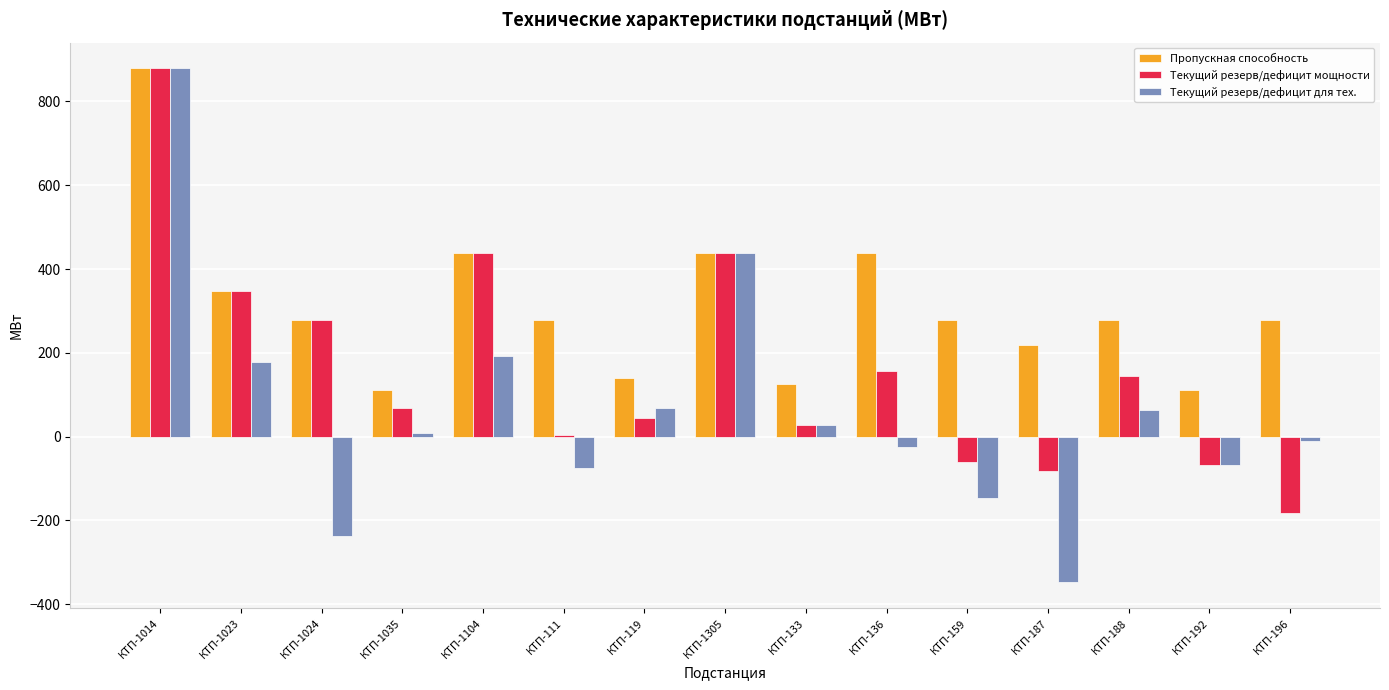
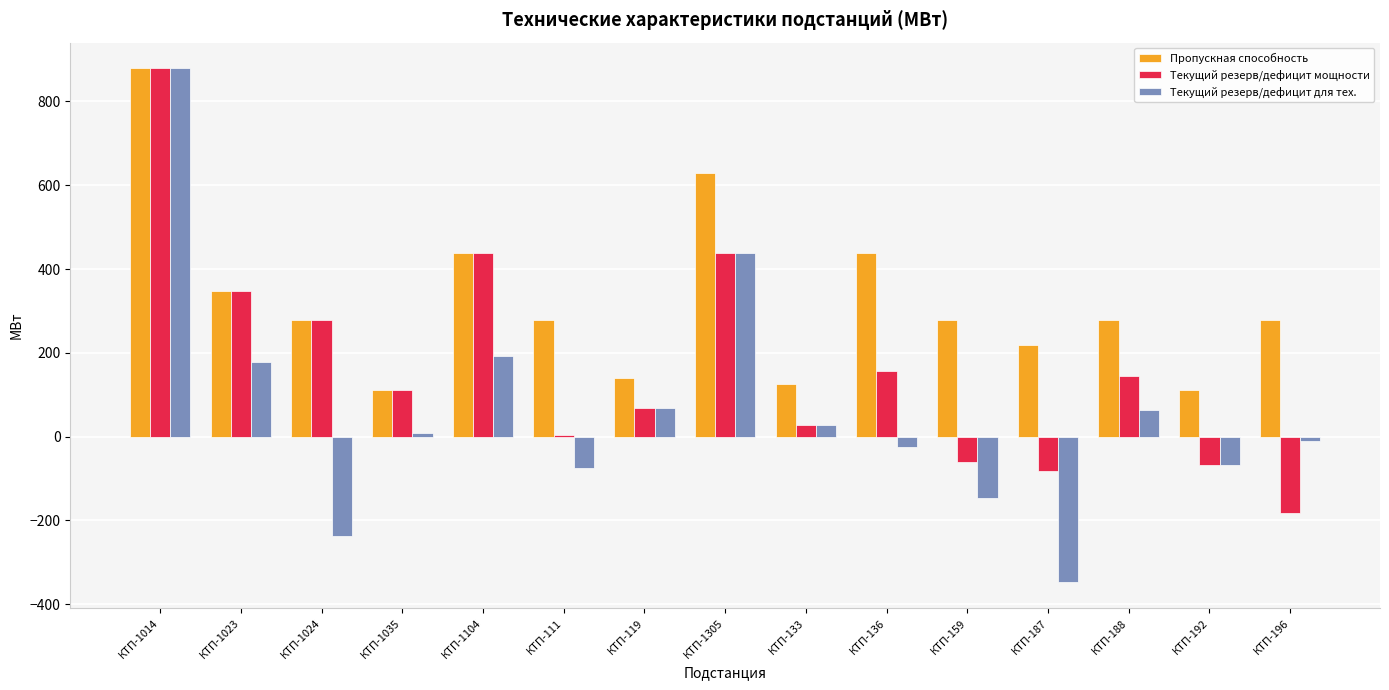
  {
    "Пропускная способность": {
      "КТП-1014": 880,
      "КТП-1023": 350,
      "КТП-1024": 280,
      "КТП-1035": 110,
      "КТП-1104": 440,
      "КТП-111": 280,
      "КТП-119": 140,
-     "КТП-1305": 440,
+     "КТП-1305": 630,
      "КТП-133": 130,
      "КТП-136": 440,
      "КТП-159": 280,
      "КТП-187": 220,
      "КТП-188": 280,
      "КТП-192": 110,
      "КТП-196": 280
    },
    "Текущий резерв/дефицит мощности": {
      "КТП-1014": 880,
      "КТП-1023": 350,
      "КТП-1024": 280,
-     "КТП-1035": 70,
+     "КТП-1035": 110,
      "КТП-1104": 440,
-     "КТП-119": 50,
+     "КТП-119": 70,
      "КТП-1305": 440,
      "КТП-133": 30,
      "КТП-136": 160,
      "КТП-159": -60,
      "КТП-187": -80,
      "КТП-188": 150,
      "КТП-192": -70,
      "КТП-196": -180
    },
    "Текущий резерв/дефицит для тех.": {
      "КТП-1014": 880,
      "КТП-1023": 180,
      "КТП-1024": -240,
      "КТП-1035": 10,
      "КТП-1104": 190,
      "КТП-111": -70,
      "КТП-119": 70,
      "КТП-1305": 440,
      "КТП-133": 30,
      "КТП-136": -30,
      "КТП-159": -150,
      "КТП-187": -350,
      "КТП-188": 60,
      "КТП-192": -70,
      "КТП-196": -10
    }
  }
